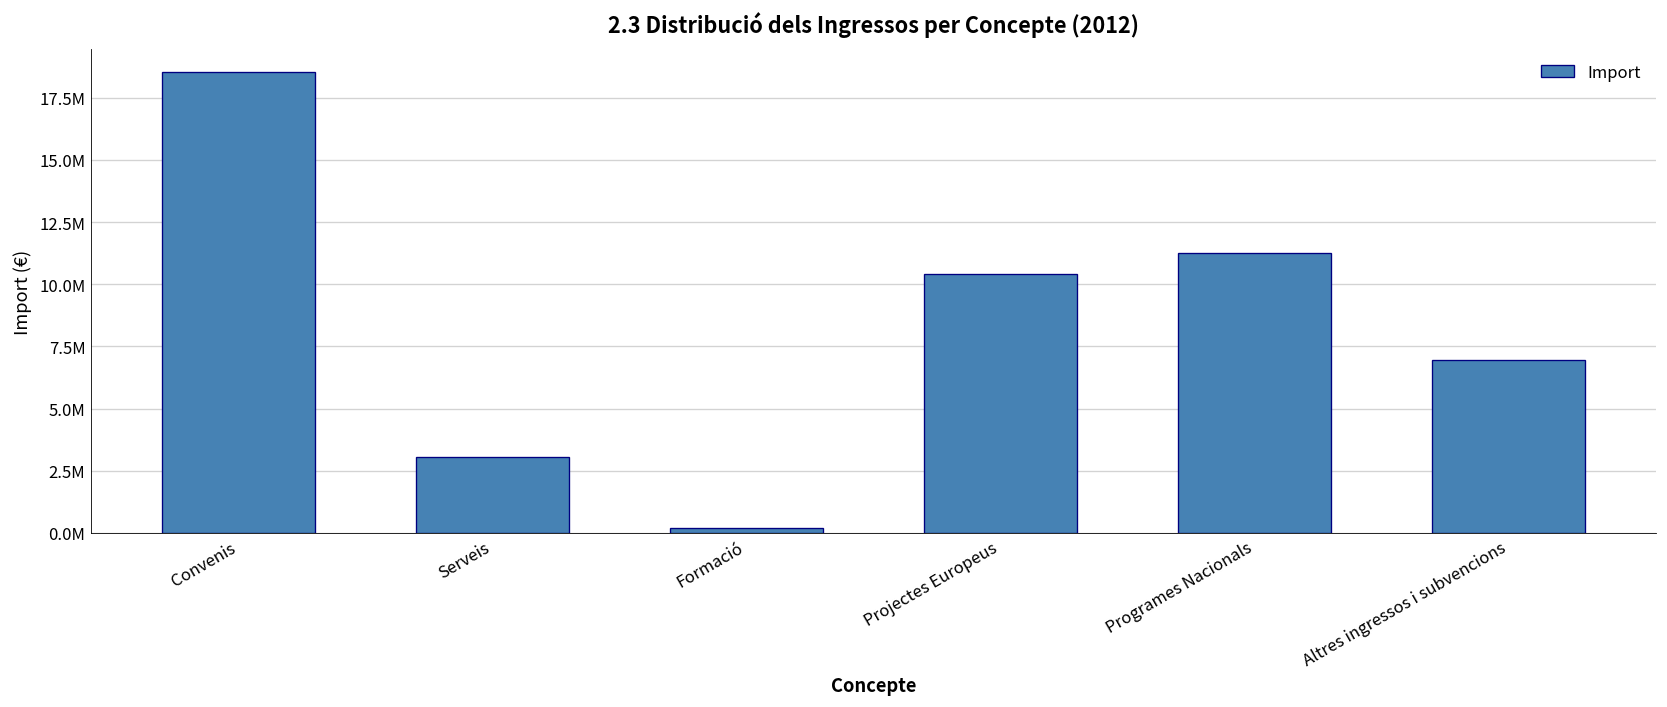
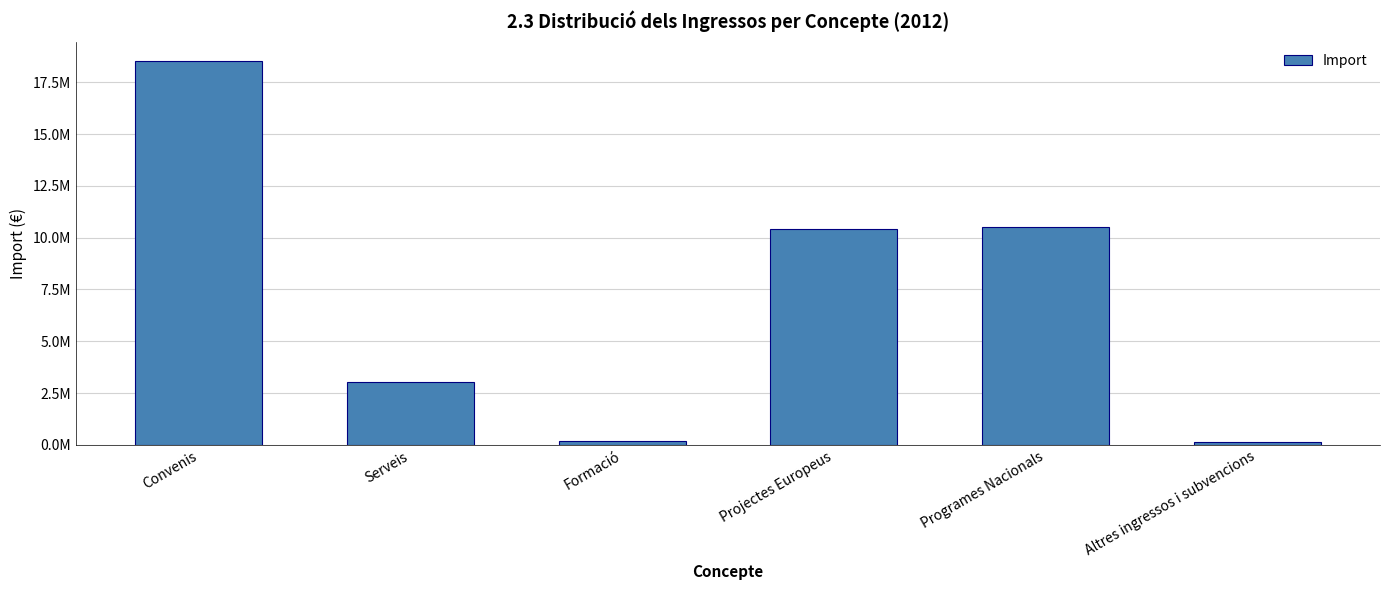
  {
    "Convenis": 18500000,
    "Serveis": 3100000,
    "Formació": 200000,
    "Projectes Europeus": 10400000,
-   "Programes Nacionals": 11300000,
-   "Altres ingressos i subvencions": 7000000
+   "Programes Nacionals": 10500000,
+   "Altres ingressos i subvencions": 200000
  }
